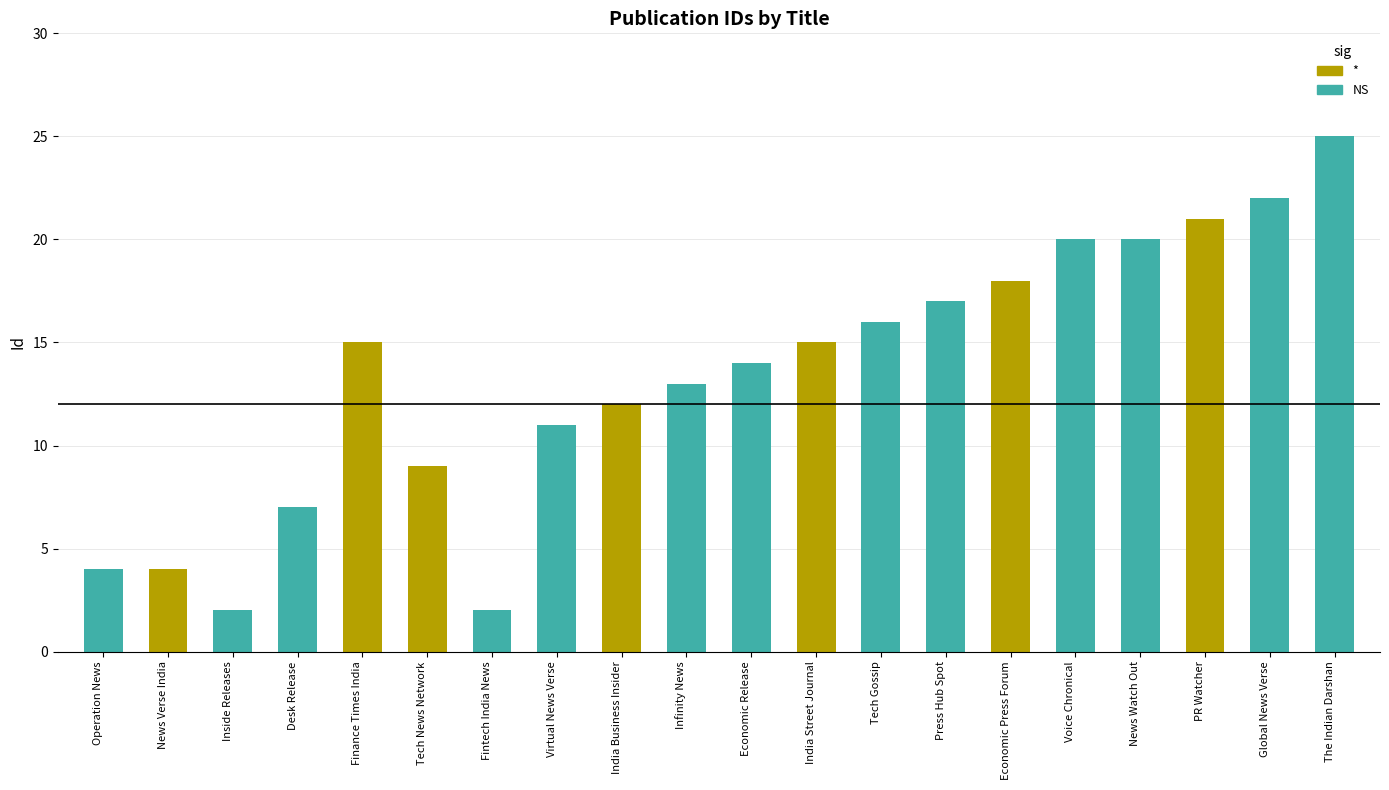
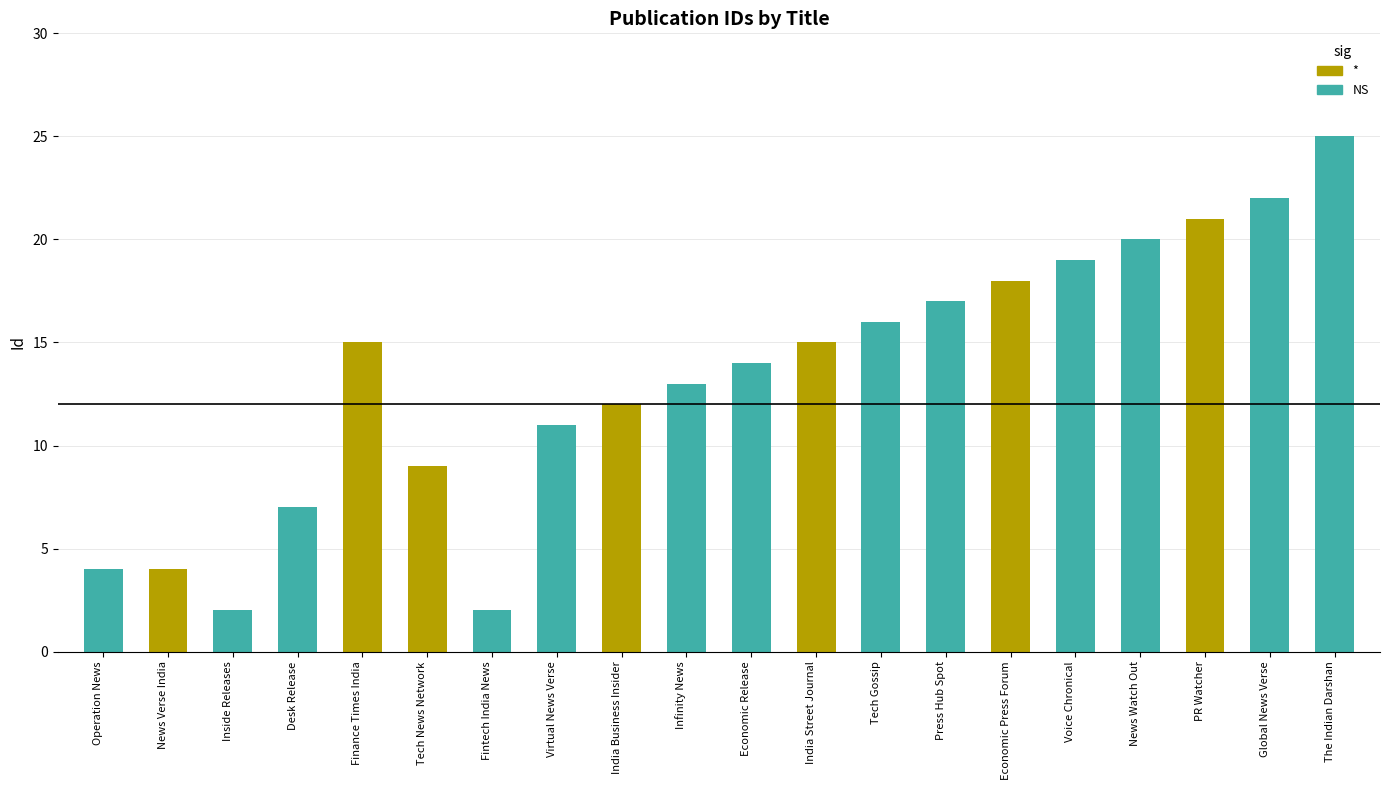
  {
    "Operation News": 4,
    "News Verse India": 4,
    "Inside Releases": 2,
    "Desk Release": 7,
    "Finance Times India": 15,
    "Tech News Network": 9,
    "Fintech India News": 2,
    "Virtual News Verse": 11,
    "India Business Insider": 12,
    "Infinity News": 13,
    "Economic Release": 14,
    "India Street Journal": 15,
    "Tech Gossip": 16,
    "Press Hub Spot": 17,
    "Economic Press Forum": 18,
-   "Voice Chronical": 20,
+   "Voice Chronical": 19,
    "News Watch Out": 20,
    "PR Watcher": 21,
    "Global News Verse": 22,
    "The Indian Darshan": 25
  }
